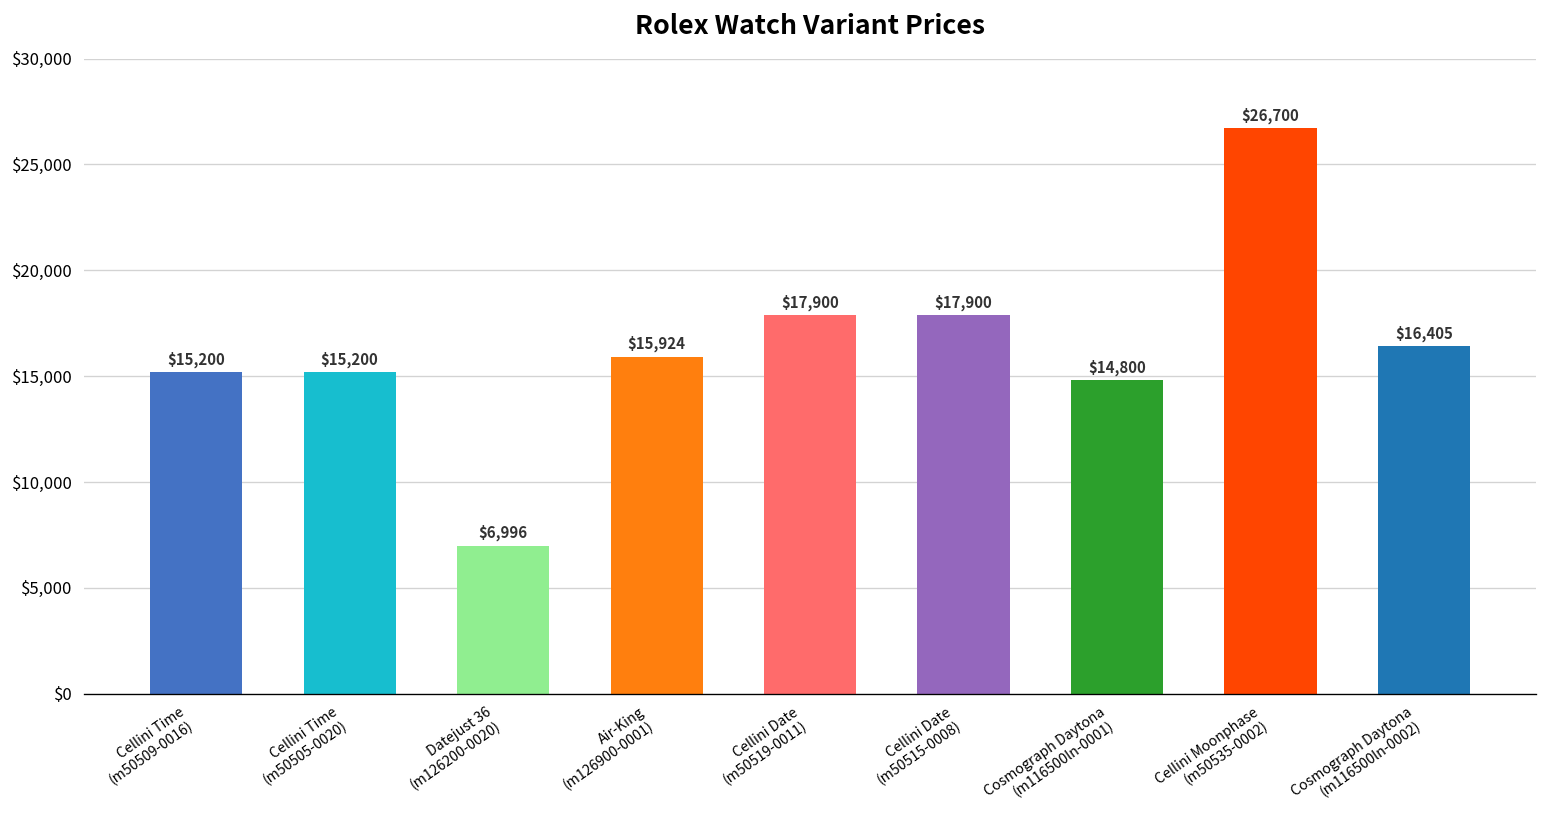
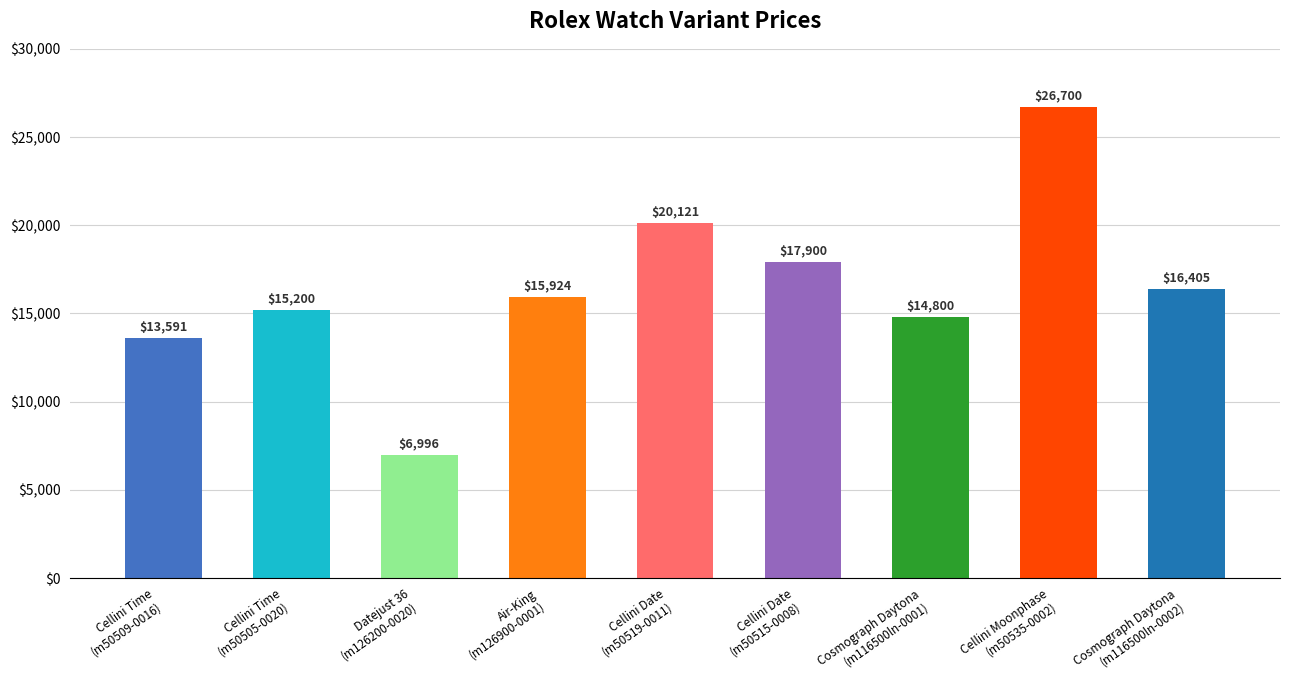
  {
-   "Cellini Time (m50509-0016)": "$15,200",
+   "Cellini Time (m50509-0016)": "$13,591",
    "Cellini Time (m50505-0020)": "$15,200",
    "Air-King (m126900-0001)": "$15,924",
-   "Cellini Date (m50519-0011)": "$17,900",
+   "Cellini Date (m50519-0011)": "$20,121",
    "Cellini Date (m50515-0008)": "$17,900",
    "Cosmograph Daytona (m116500ln-0001)": "$14,800",
    "Cellini Moonphase (m50535-0002)": "$26,700"
  }
